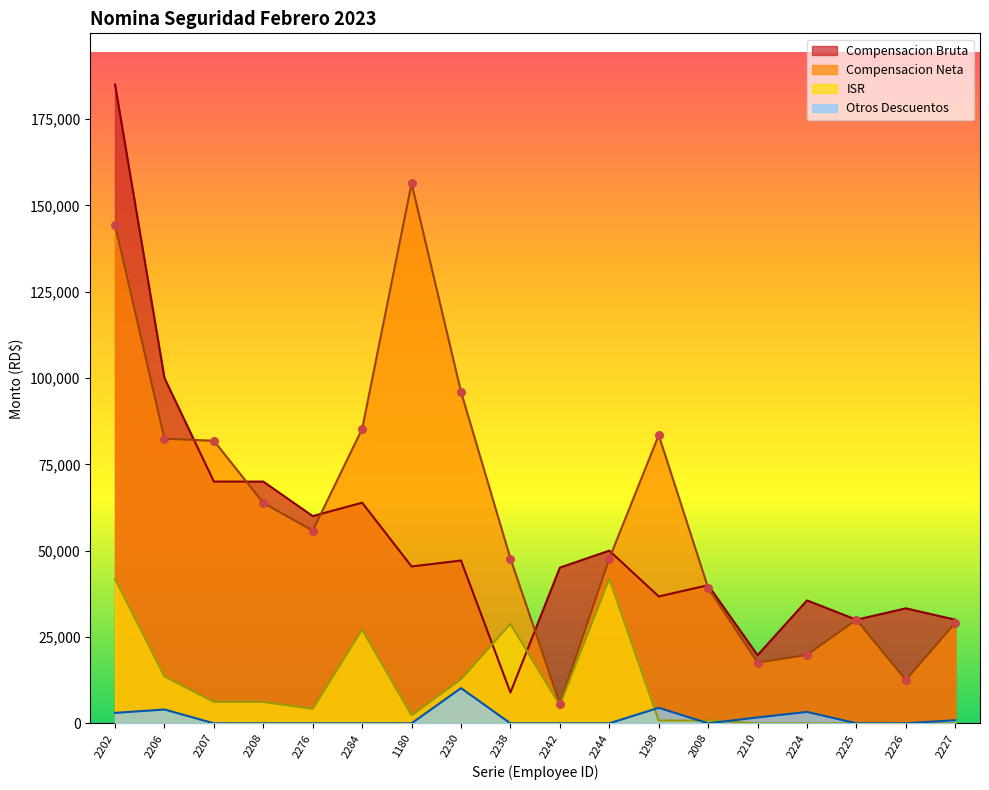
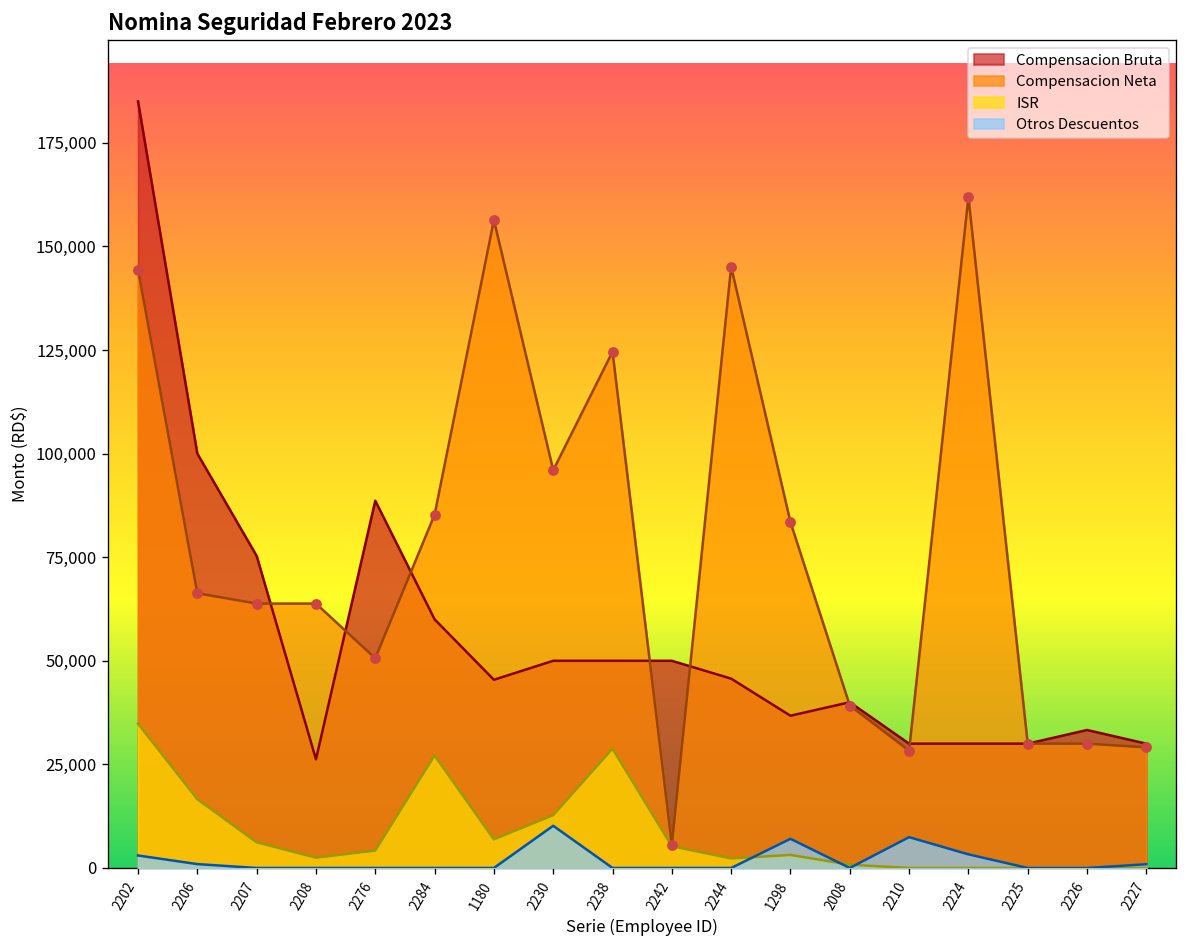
  {
    "Compensacion Bruta": {
      "2202": "185,000",
      "2206": "100,000",
-     "2207": "70,000",
-     "2208": "70,000",
-     "2276": "60,000",
-     "2284": "64,000",
+     "2207": "75,000",
+     "2208": "26,000",
+     "2276": "89,000",
+     "2284": "60,000",
      "1180": "45,000",
-     "2230": "47,000",
-     "2238": "9,000",
-     "2242": "45,000",
-     "2244": "50,000",
+     "2230": "50,000",
+     "2238": "50,000",
+     "2242": "50,000",
+     "2244": "46,000",
      "1298": "37,000",
      "2008": "40,000",
-     "2210": "20,000",
-     "2224": "36,000",
+     "2210": "30,000",
+     "2224": "30,000",
      "2226": "33,000",
      "2227": "30,000"
    },
    "Compensacion Neta": {
      "2202": "144,000",
-     "2206": "82,000",
-     "2207": "82,000",
+     "2206": "66,000",
+     "2207": "64,000",
      "2208": "64,000",
-     "2276": "56,000",
+     "2276": "51,000",
      "2284": "85,000",
      "1180": "156,000",
      "2230": "96,000",
-     "2238": "48,000",
-     "2244": "48,000",
+     "2238": "125,000",
+     "2244": "145,000",
      "1298": "83,000",
      "2008": "39,000",
-     "2210": "18,000",
-     "2224": "20,000",
-     "2226": "13,000",
+     "2210": "28,000",
+     "2224": "162,000",
+     "2226": "30,000",
      "2227": "29,000"
    },
    "ISR": {
-     "2202": "42,000",
-     "2206": "14,000",
+     "2202": "35,000",
+     "2206": "17,000",
      "2207": "6,000",
-     "2208": "6,000",
+     "2208": "2,000",
      "2276": "4,000",
      "2284": "27,000",
-     "1180": "2,000",
+     "1180": "7,000",
      "2230": "13,000",
      "2238": "29,000",
-     "2244": "42,000",
-     "1298": "1,000",
+     "2244": "2,000",
+     "1298": "3,000",
      "2008": "1,000",
      "2210": "0",
      "2224": "0",
      "2227": "0"
    },
    "Otros Descuentos": {
      "2202": "3,000",
-     "2206": "4,000",
+     "2206": "1,000",
      "2207": "0",
      "2208": "0",
      "2276": "0",
      "2284": "0",
      "1180": "0",
      "2230": "10,000",
      "2238": "0",
      "2242": "0",
      "2244": "0",
-     "1298": "4,000",
+     "1298": "7,000",
      "2008": "0",
-     "2210": "2,000",
+     "2210": "7,000",
      "2224": "3,000",
      "2227": "1,000"
    }
  }
